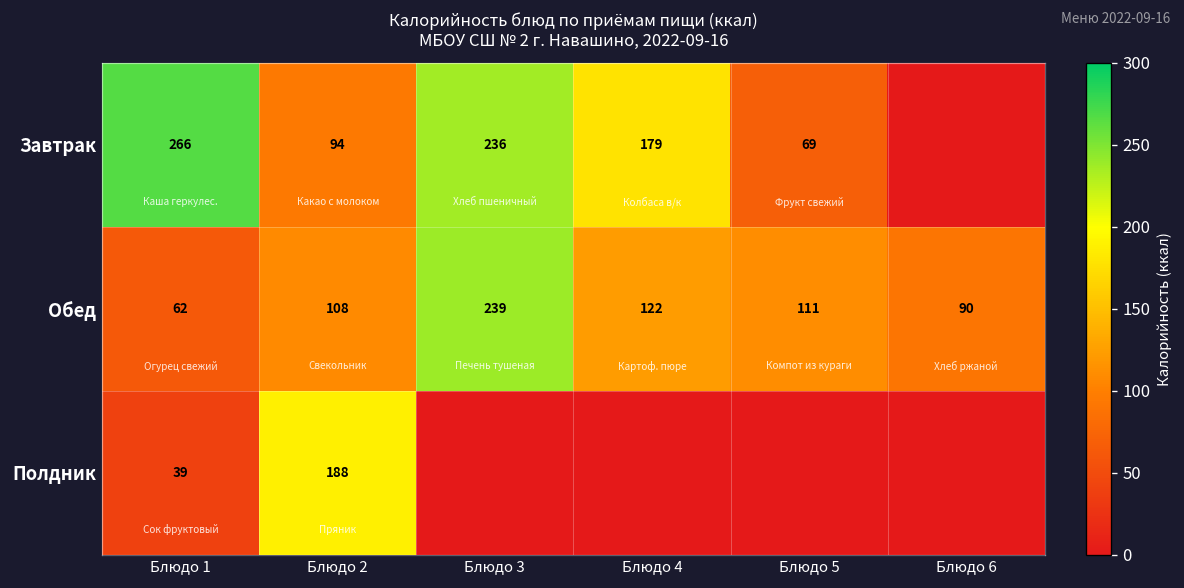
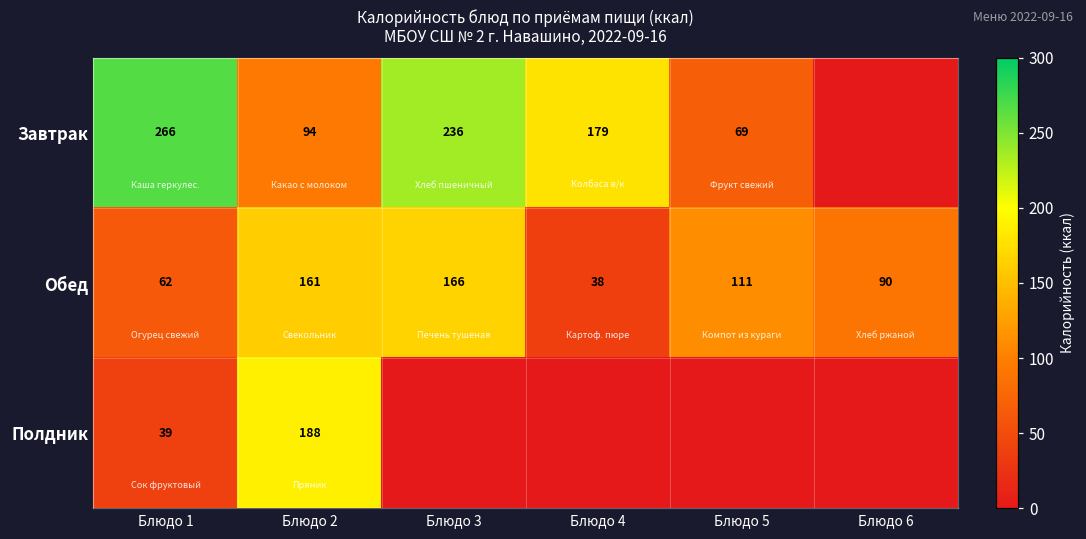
  {
    "Обед": {
-     "Блюдо 2": 108,
-     "Блюдо 3": 239,
-     "Блюдо 4": 122
+     "Блюдо 2": 161,
+     "Блюдо 3": 166,
+     "Блюдо 4": 38
    }
  }
